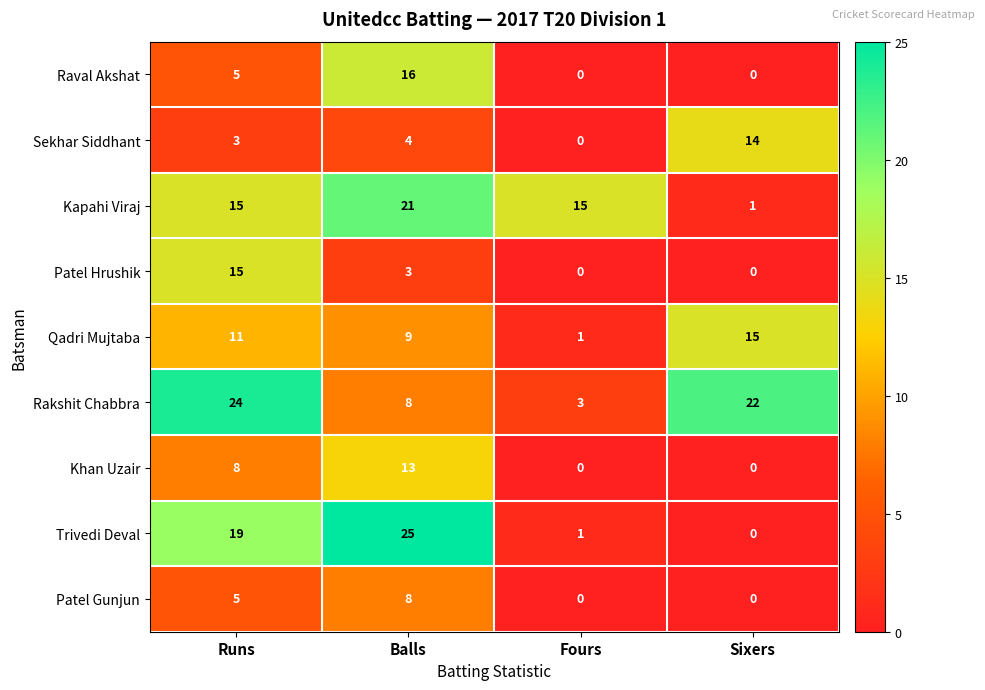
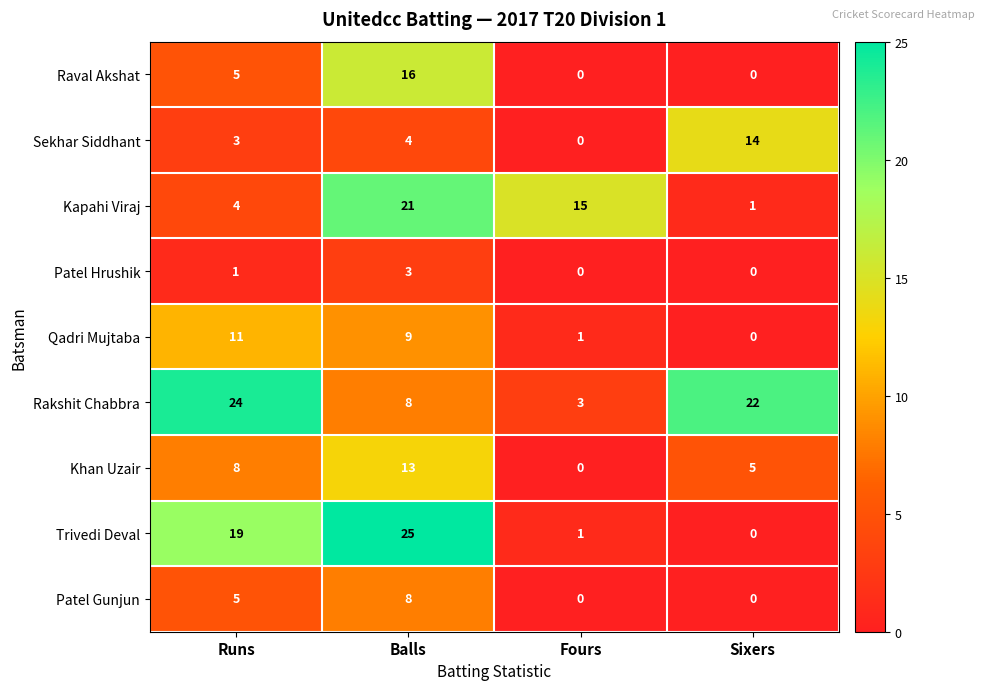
  {
    "Raval Akshat": {
      "Runs": 5,
      "Balls": 16,
      "Fours": 0,
      "Sixers": 0
    },
    "Sekhar Siddhant": {
      "Runs": 3,
      "Balls": 4,
      "Fours": 0,
      "Sixers": 14
    },
    "Kapahi Viraj": {
-     "Runs": 15,
+     "Runs": 4,
      "Balls": 21,
      "Fours": 15,
      "Sixers": 1
    },
    "Patel Hrushik": {
-     "Runs": 15,
+     "Runs": 1,
      "Balls": 3,
      "Fours": 0,
      "Sixers": 0
    },
    "Qadri Mujtaba": {
      "Runs": 11,
      "Balls": 9,
      "Fours": 1,
-     "Sixers": 15
+     "Sixers": 0
    },
    "Rakshit Chabbra": {
      "Runs": 24,
      "Balls": 8,
      "Fours": 3,
      "Sixers": 22
    },
    "Khan Uzair": {
      "Runs": 8,
      "Balls": 13,
      "Fours": 0,
-     "Sixers": 0
+     "Sixers": 5
    },
    "Trivedi Deval": {
      "Runs": 19,
      "Balls": 25,
      "Fours": 1,
      "Sixers": 0
    },
    "Patel Gunjun": {
      "Runs": 5,
      "Balls": 8,
      "Fours": 0,
      "Sixers": 0
    }
  }
